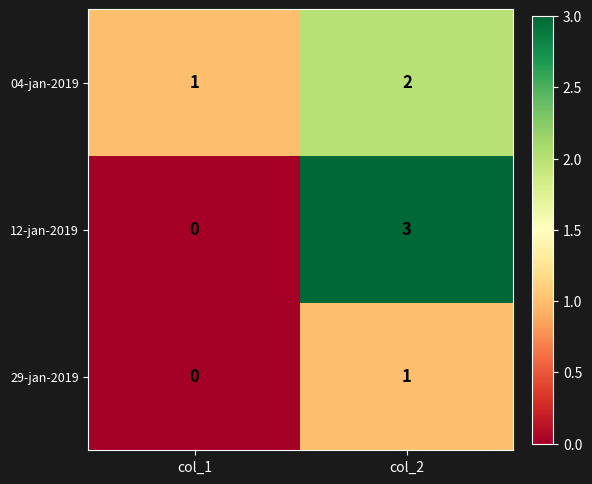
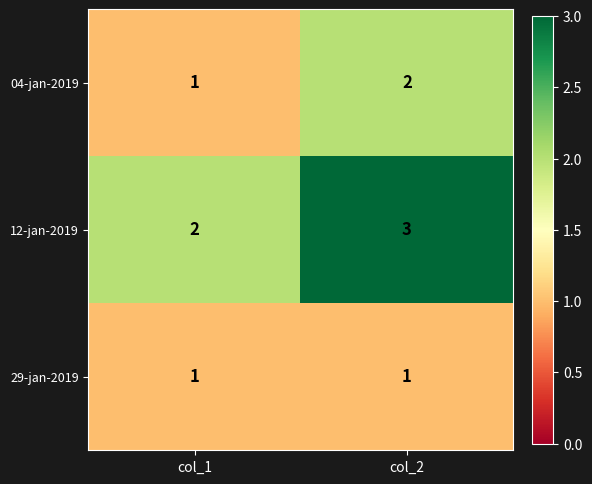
  {
    "04-jan-2019": {
      "col_1": 1,
      "col_2": 2
    },
    "12-jan-2019": {
-     "col_1": 0,
+     "col_1": 2,
      "col_2": 3
    },
    "29-jan-2019": {
-     "col_1": 0,
+     "col_1": 1,
      "col_2": 1
    }
  }
